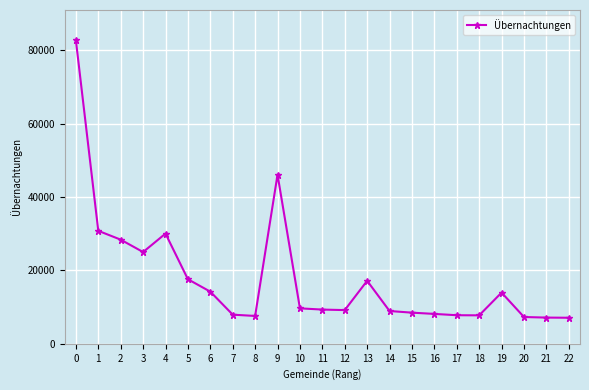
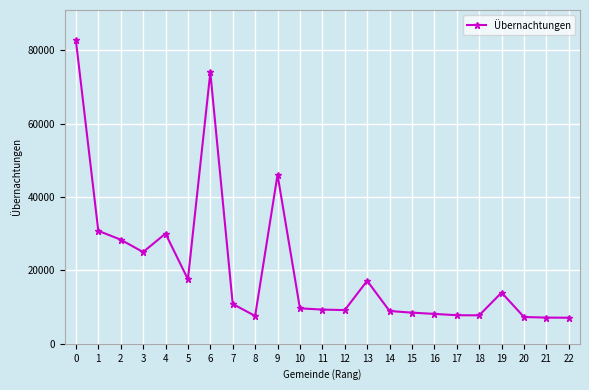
  {
    "0": 83000,
    "1": 31000,
    "2": 28000,
    "3": 25000,
    "4": 30000,
    "5": 18000,
-   "6": 14000,
-   "7": 8000,
+   "6": 74000,
+   "7": 11000,
    "8": 8000,
    "9": 46000,
    "10": 10000,
    "11": 9000,
    "12": 9000,
    "13": 17000,
    "14": 9000,
    "15": 8000,
    "16": 8000,
    "17": 8000,
    "18": 8000,
    "19": 14000,
    "20": 7000,
    "21": 7000,
    "22": 7000
  }
